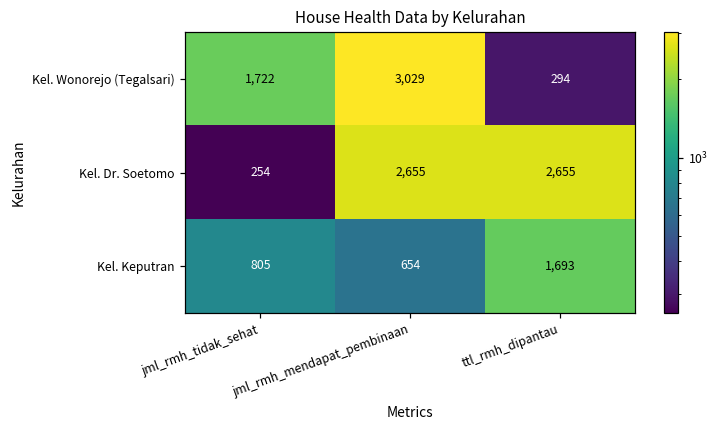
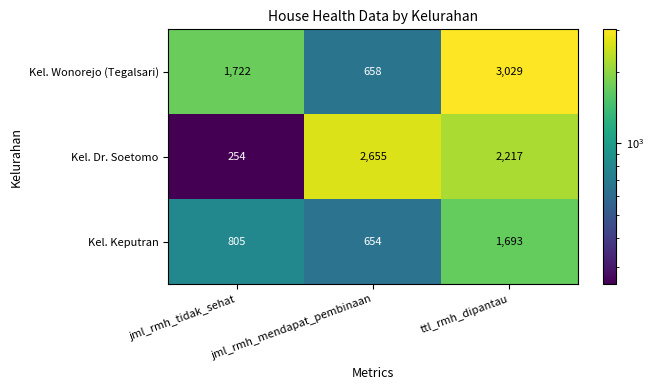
  {
    "Kel. Wonorejo (Tegalsari)": {
      "jml_rmh_tidak_sehat": "1,722",
-     "jml_rmh_mendapat_pembinaan": "3,029",
-     "ttl_rmh_dipantau": "294"
+     "jml_rmh_mendapat_pembinaan": "658",
+     "ttl_rmh_dipantau": "3,029"
    },
    "Kel. Dr. Soetomo": {
      "jml_rmh_tidak_sehat": "254",
      "jml_rmh_mendapat_pembinaan": "2,655",
-     "ttl_rmh_dipantau": "2,655"
+     "ttl_rmh_dipantau": "2,217"
    },
    "Kel. Keputran": {
      "jml_rmh_tidak_sehat": "805",
      "jml_rmh_mendapat_pembinaan": "654",
      "ttl_rmh_dipantau": "1,693"
    }
  }
